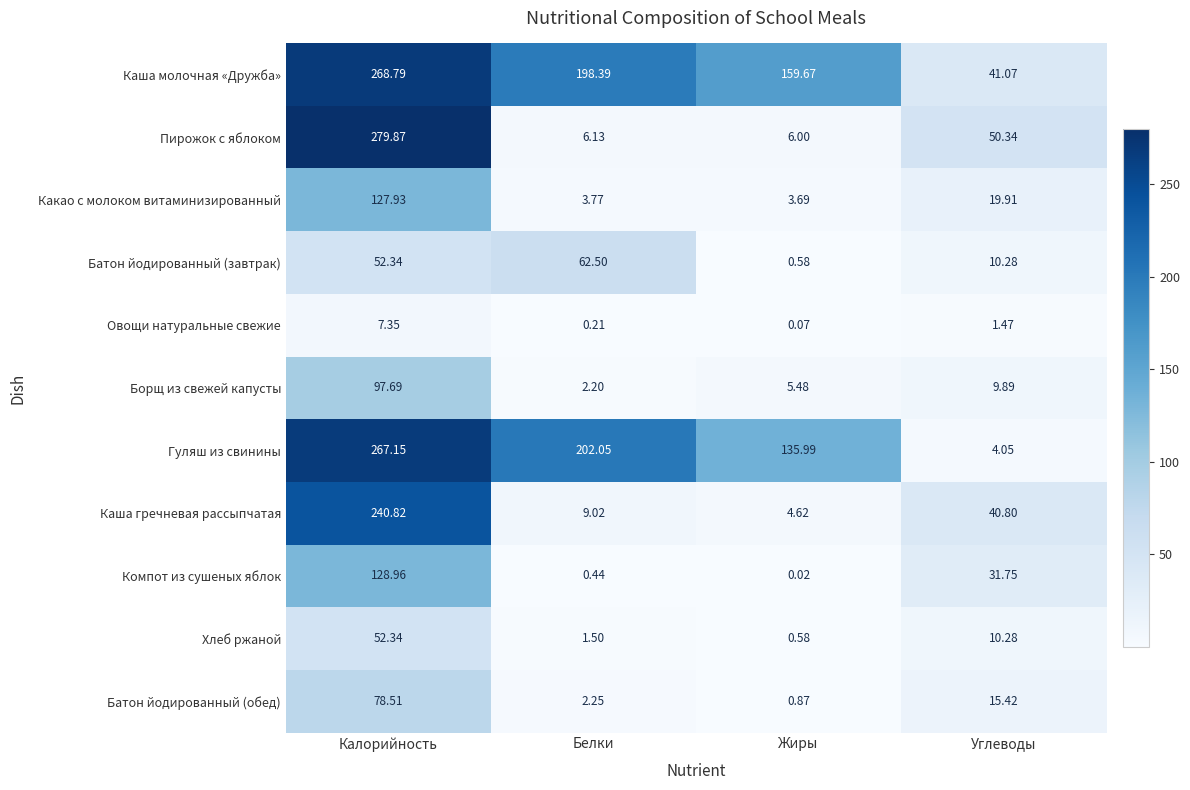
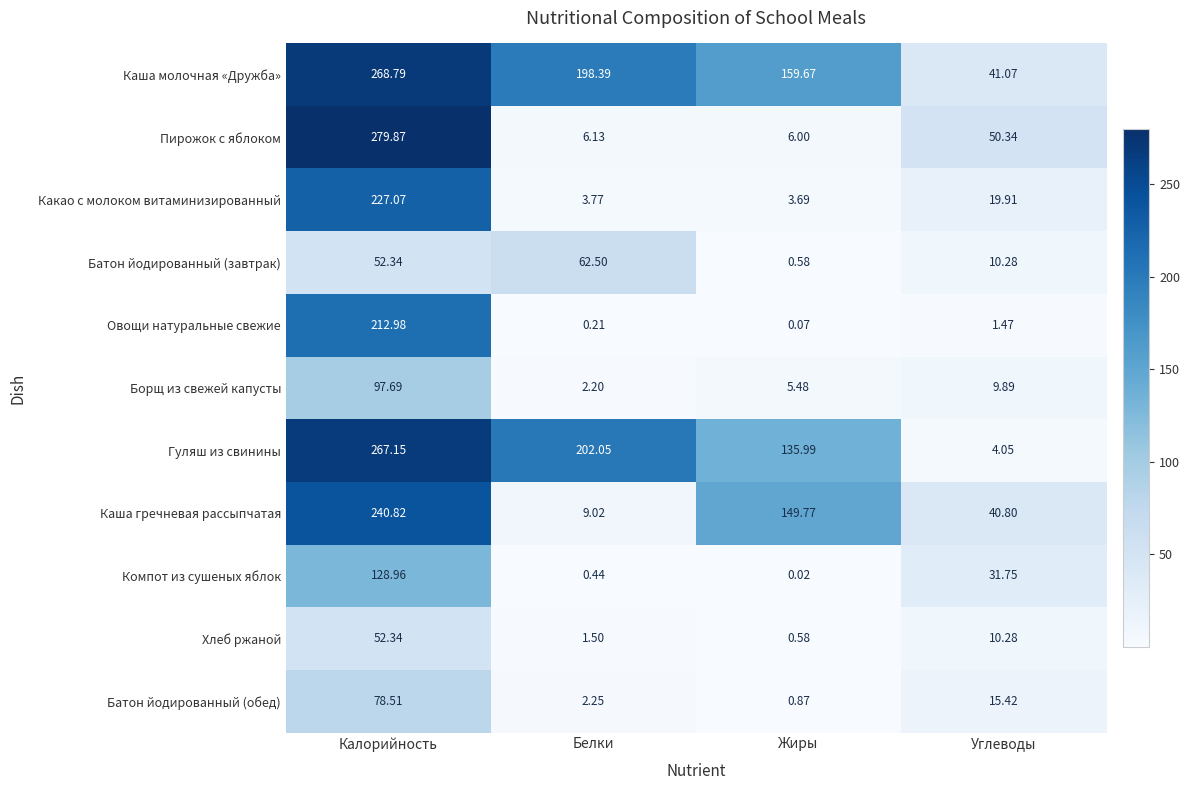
  {
    "Каша молочная «Дружба»": {
      "Калорийность": 268.79,
      "Белки": 198.39,
      "Жиры": 159.67,
      "Углеводы": 41.07
    },
    "Пирожок с яблоком": {
      "Калорийность": 279.87,
      "Белки": 6.13,
      "Жиры": 6.00,
      "Углеводы": 50.34
    },
    "Какао с молоком витаминизированный": {
-     "Калорийность": 127.93,
+     "Калорийность": 227.07,
      "Белки": 3.77,
      "Жиры": 3.69,
      "Углеводы": 19.91
    },
    "Батон йодированный (завтрак)": {
      "Калорийность": 52.34,
      "Белки": 62.50,
      "Жиры": 0.58,
      "Углеводы": 10.28
    },
    "Овощи натуральные свежие": {
-     "Калорийность": 7.35,
+     "Калорийность": 212.98,
      "Белки": 0.21,
      "Жиры": 0.07,
      "Углеводы": 1.47
    },
    "Борщ из свежей капусты": {
      "Калорийность": 97.69,
      "Белки": 2.20,
      "Жиры": 5.48,
      "Углеводы": 9.89
    },
    "Гуляш из свинины": {
      "Калорийность": 267.15,
      "Белки": 202.05,
      "Жиры": 135.99,
      "Углеводы": 4.05
    },
    "Каша гречневая рассыпчатая": {
      "Калорийность": 240.82,
      "Белки": 9.02,
-     "Жиры": 4.62,
+     "Жиры": 149.77,
      "Углеводы": 40.80
    },
    "Компот из сушеных яблок": {
      "Калорийность": 128.96,
      "Белки": 0.44,
      "Жиры": 0.02,
      "Углеводы": 31.75
    },
    "Хлеб ржаной": {
      "Калорийность": 52.34,
      "Белки": 1.50,
      "Жиры": 0.58,
      "Углеводы": 10.28
    },
    "Батон йодированный (обед)": {
      "Калорийность": 78.51,
      "Белки": 2.25,
      "Жиры": 0.87,
      "Углеводы": 15.42
    }
  }
